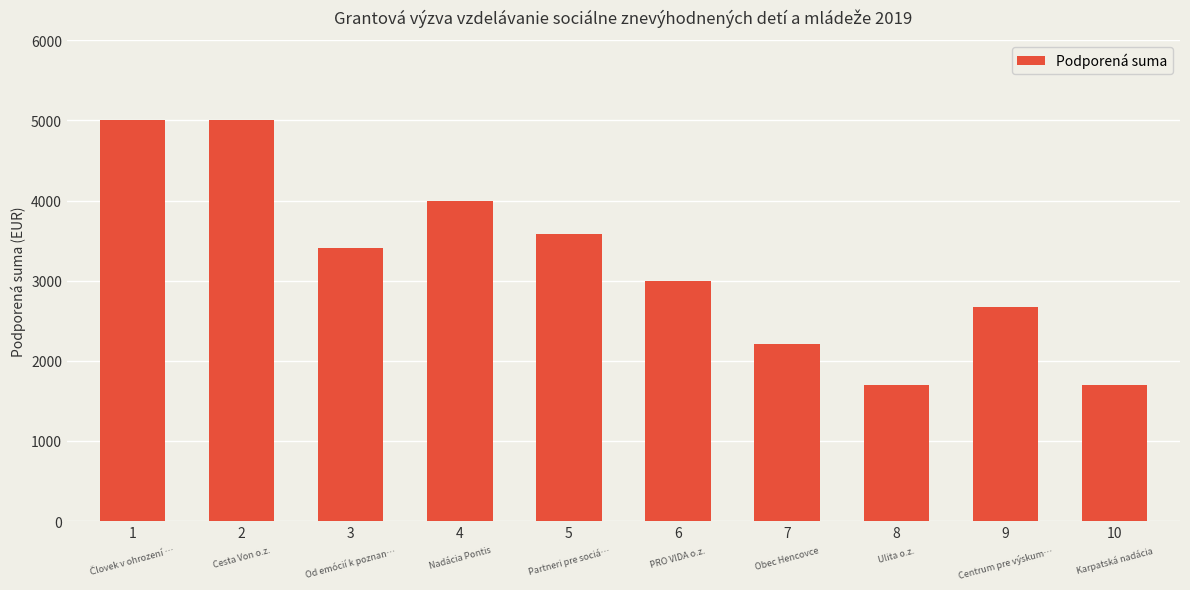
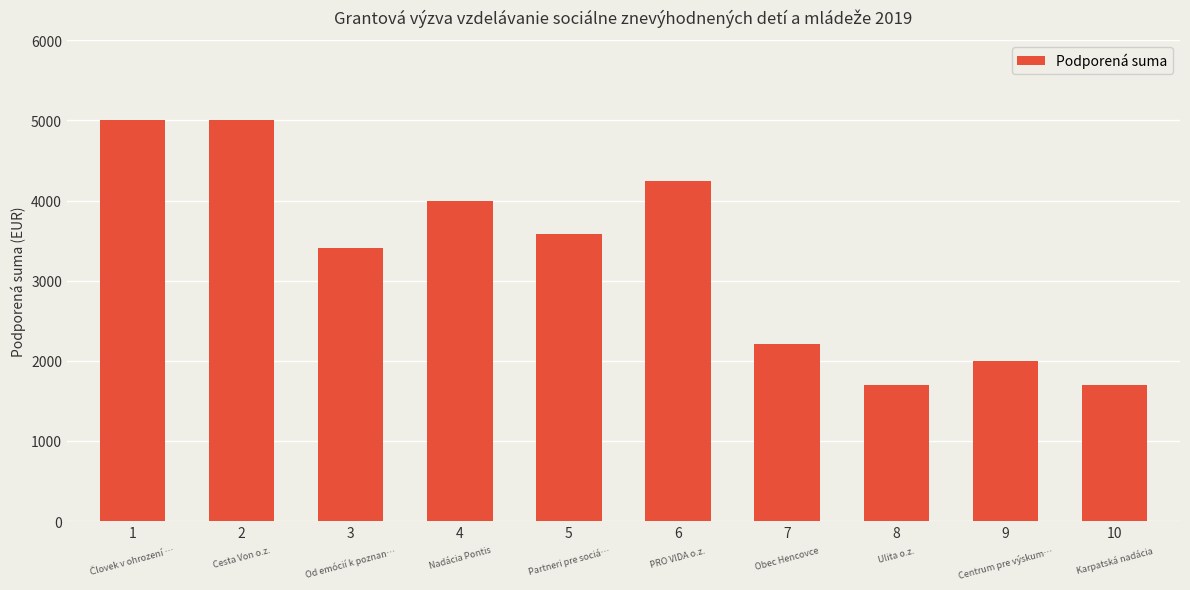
  {
    "1": 5000,
    "2": 5000,
    "3": 3400,
    "4": 4000,
    "5": 3600,
-   "6": 3000,
+   "6": 4200,
    "7": 2200,
    "8": 1700,
-   "9": 2700,
+   "9": 2000,
    "10": 1700
  }
